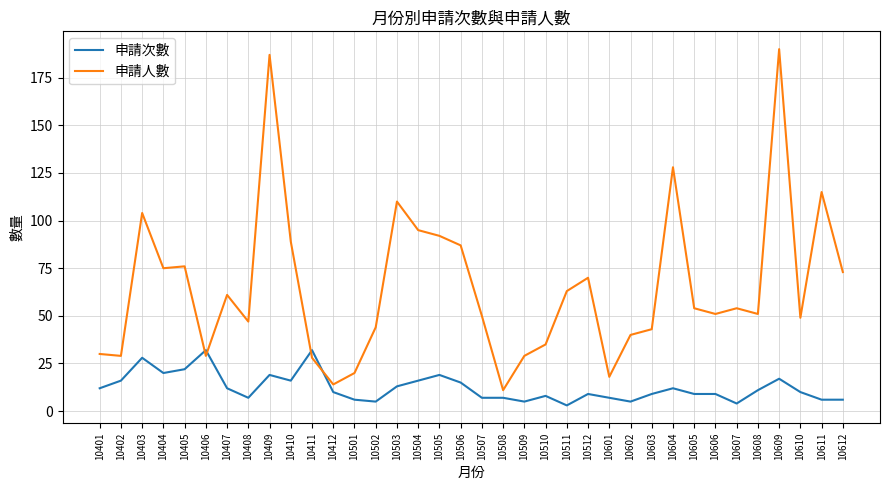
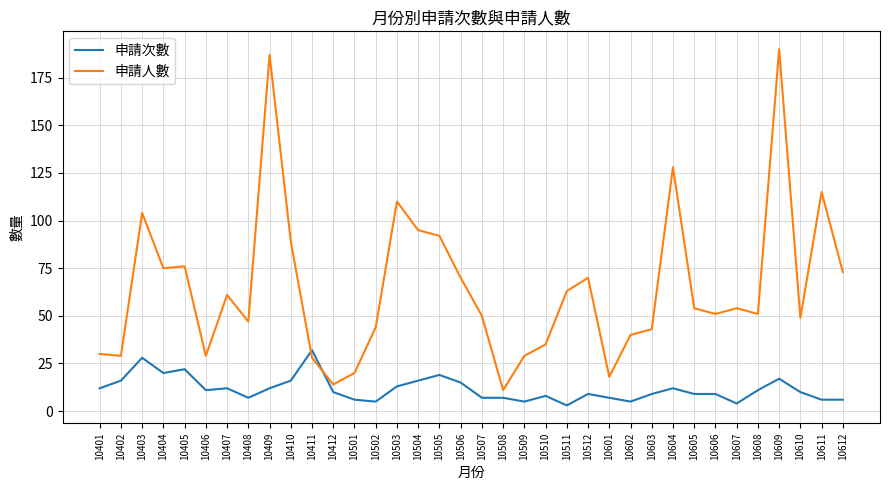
  {
    "申請次數": {
      "10401": 12,
      "10402": 16,
      "10403": 28,
      "10404": 20,
      "10405": 22,
-     "10406": 32,
+     "10406": 11,
      "10407": 12,
      "10408": 7,
-     "10409": 19,
+     "10409": 12,
      "10410": 16,
      "10411": 32,
      "10412": 10,
      "10501": 6,
      "10502": 5,
      "10503": 13,
      "10504": 16,
      "10505": 19,
      "10506": 15,
      "10507": 7,
      "10508": 7,
      "10509": 5,
      "10510": 8,
      "10511": 3,
      "10512": 9,
      "10601": 7,
      "10602": 5,
      "10603": 9,
      "10604": 12,
      "10605": 9,
      "10606": 9,
      "10607": 4,
      "10608": 11,
      "10609": 17,
      "10610": 10,
      "10611": 6,
      "10612": 6
    },
    "申請人數": {
      "10401": 30,
      "10402": 29,
      "10403": 104,
      "10404": 75,
      "10405": 76,
      "10406": 29,
      "10407": 61,
      "10408": 47,
      "10409": 187,
      "10410": 89,
      "10411": 28,
      "10412": 14,
      "10501": 20,
      "10502": 44,
      "10503": 110,
      "10504": 95,
      "10505": 92,
-     "10506": 87,
+     "10506": 70,
      "10507": 50,
      "10508": 11,
      "10509": 29,
      "10510": 35,
      "10511": 63,
      "10512": 70,
      "10601": 18,
      "10602": 40,
      "10603": 43,
      "10604": 128,
      "10605": 54,
      "10606": 51,
      "10607": 54,
      "10608": 51,
      "10609": 190,
      "10610": 49,
      "10611": 115,
      "10612": 73
    }
  }
